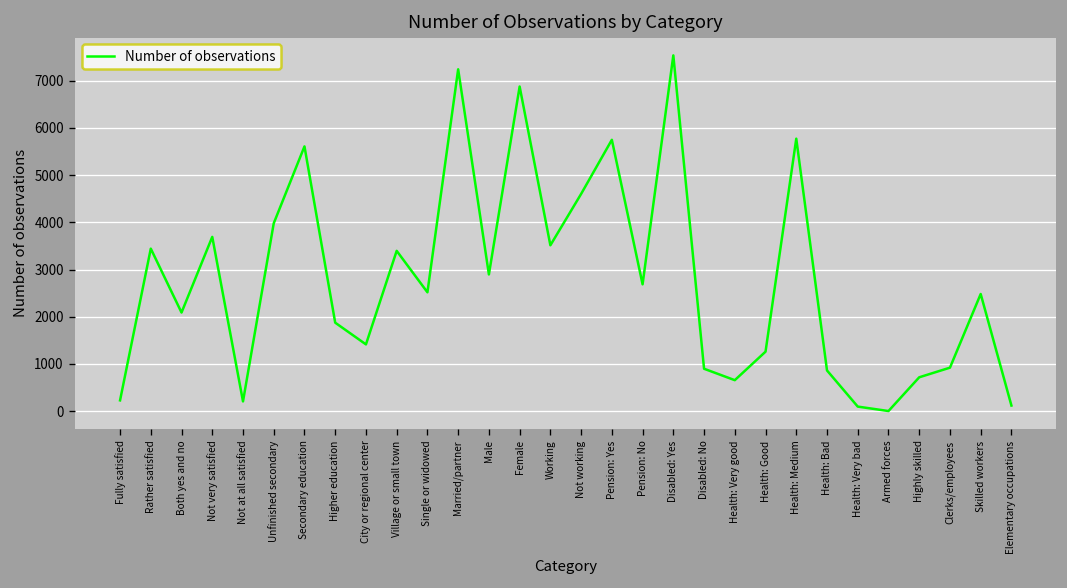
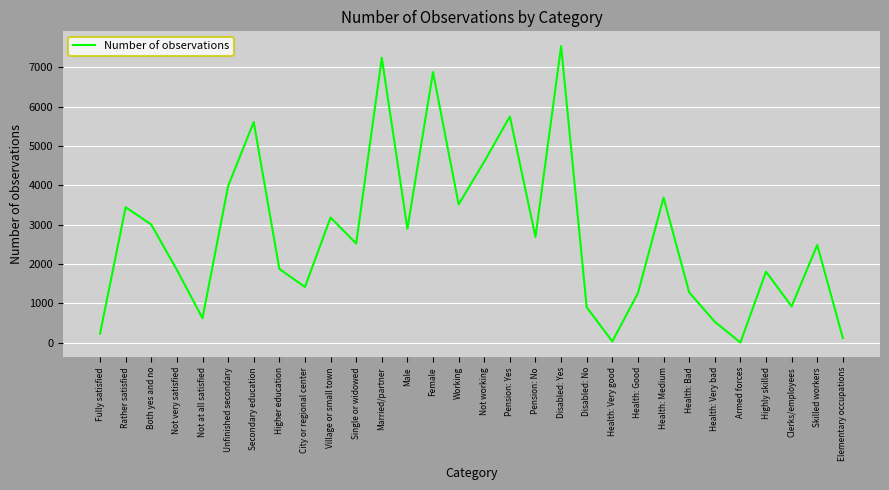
  {
    "Fully satisfied": 200,
    "Rather satisfied": 3400,
-   "Both yes and no": 2100,
-   "Not very satisfied": 3700,
-   "Not at all satisfied": 200,
+   "Both yes and no": 3000,
+   "Not very satisfied": 1800,
+   "Not at all satisfied": 600,
    "Unfinished secondary": 4000,
    "Secondary education": 5600,
    "Higher education": 1900,
    "City or regional center": 1400,
-   "Village or small town": 3400,
+   "Village or small town": 3200,
    "Single or widowed": 2500,
    "Married/partner": 7200,
    "Male": 2900,
    "Female": 6900,
    "Working": 3500,
    "Not working": 4600,
    "Pension: Yes": 5700,
    "Pension: No": 2700,
    "Disabled: Yes": 7500,
    "Disabled: No": 900,
-   "Health: Very good": 700,
+   "Health: Very good": 0,
    "Health: Good": 1300,
-   "Health: Medium": 5800,
-   "Health: Bad": 900,
-   "Health: Very bad": 100,
+   "Health: Medium": 3700,
+   "Health: Bad": 1300,
+   "Health: Very bad": 500,
    "Armed forces": 0,
-   "Highly skilled": 700,
+   "Highly skilled": 1800,
    "Clerks/employees": 900,
    "Skilled workers": 2500,
    "Elementary occupations": 100
  }
